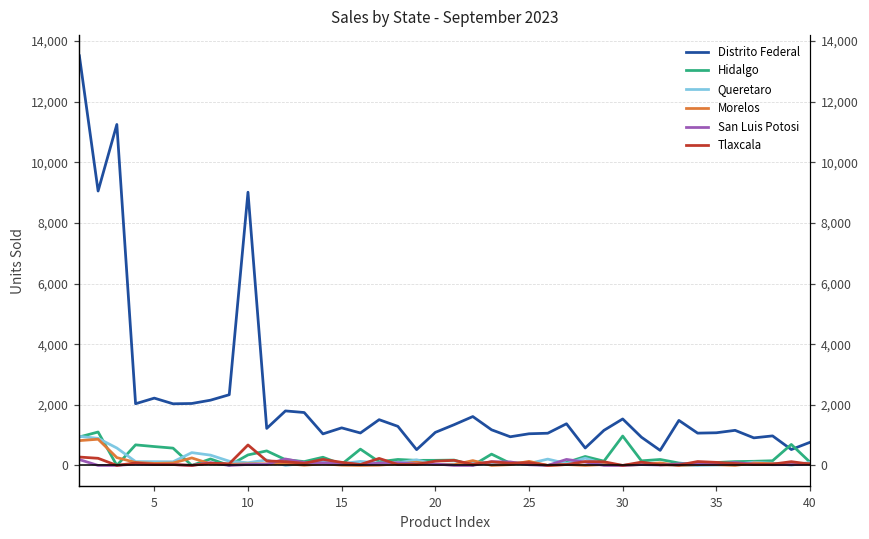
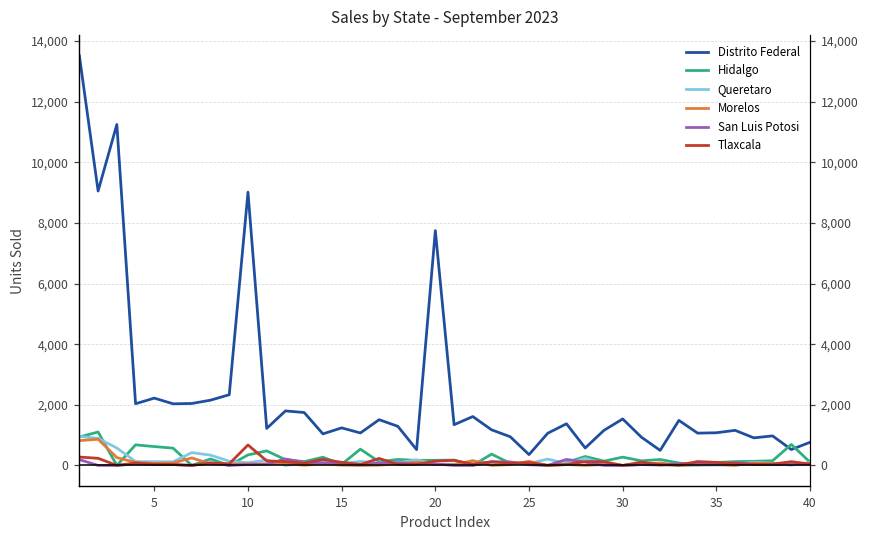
  {
    "Distrito Federal": {
      "5": "2,200",
      "10": "9,000",
      "15": "1,200",
-     "20": "1,100",
-     "25": "1,000",
+     "20": "7,700",
+     "25": "400",
      "30": "1,500",
      "35": "1,100",
      "40": "800"
    },
    "Hidalgo": {
      "5": "600",
      "10": "300",
-     "30": "1,000"
+     "30": "300"
    },
    "Tlaxcala": {
      "10": "700"
    }
  }
